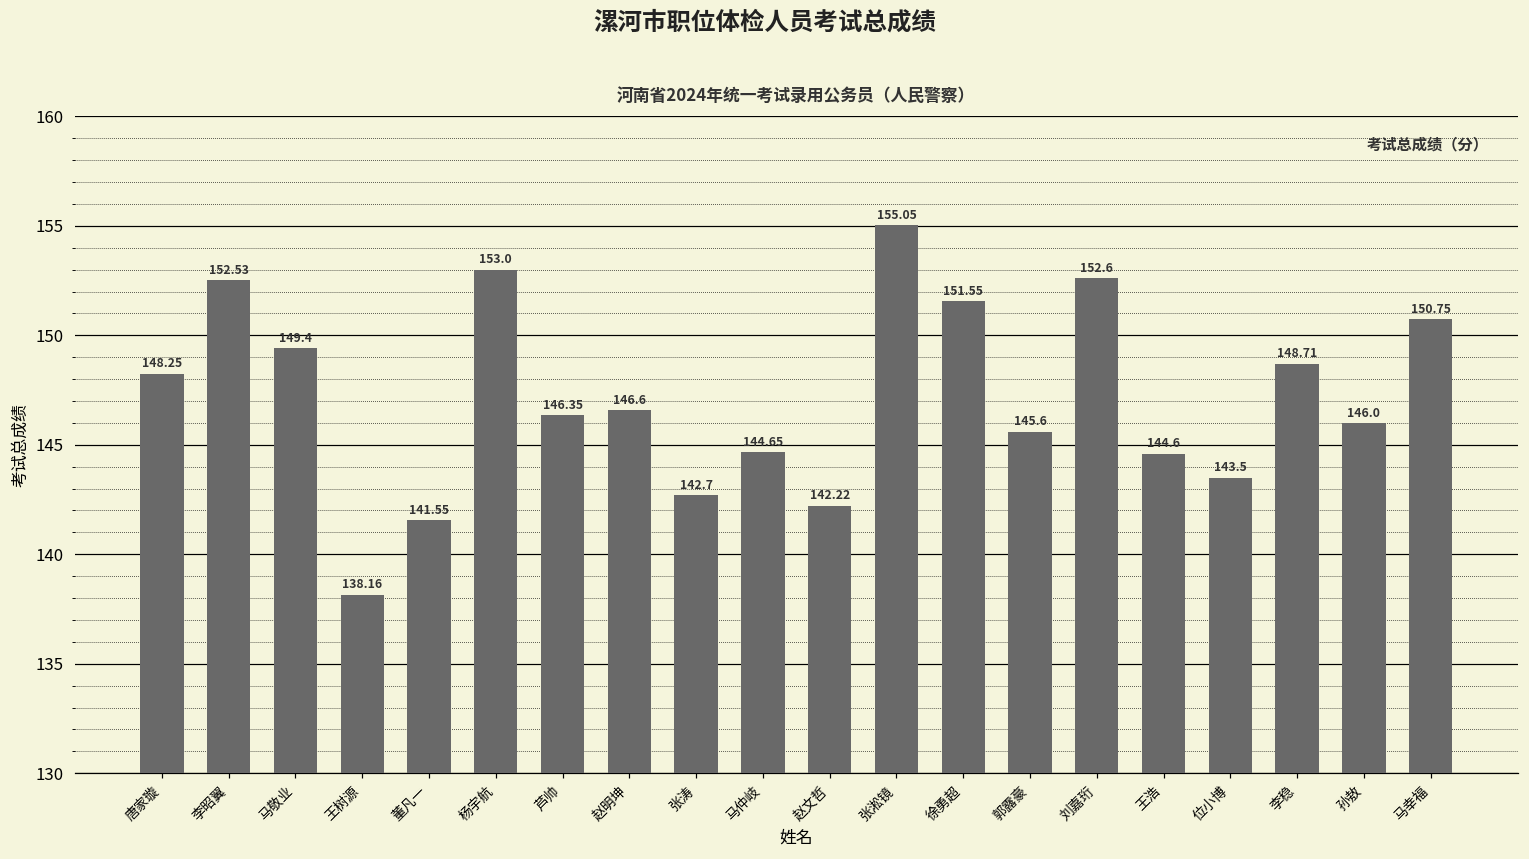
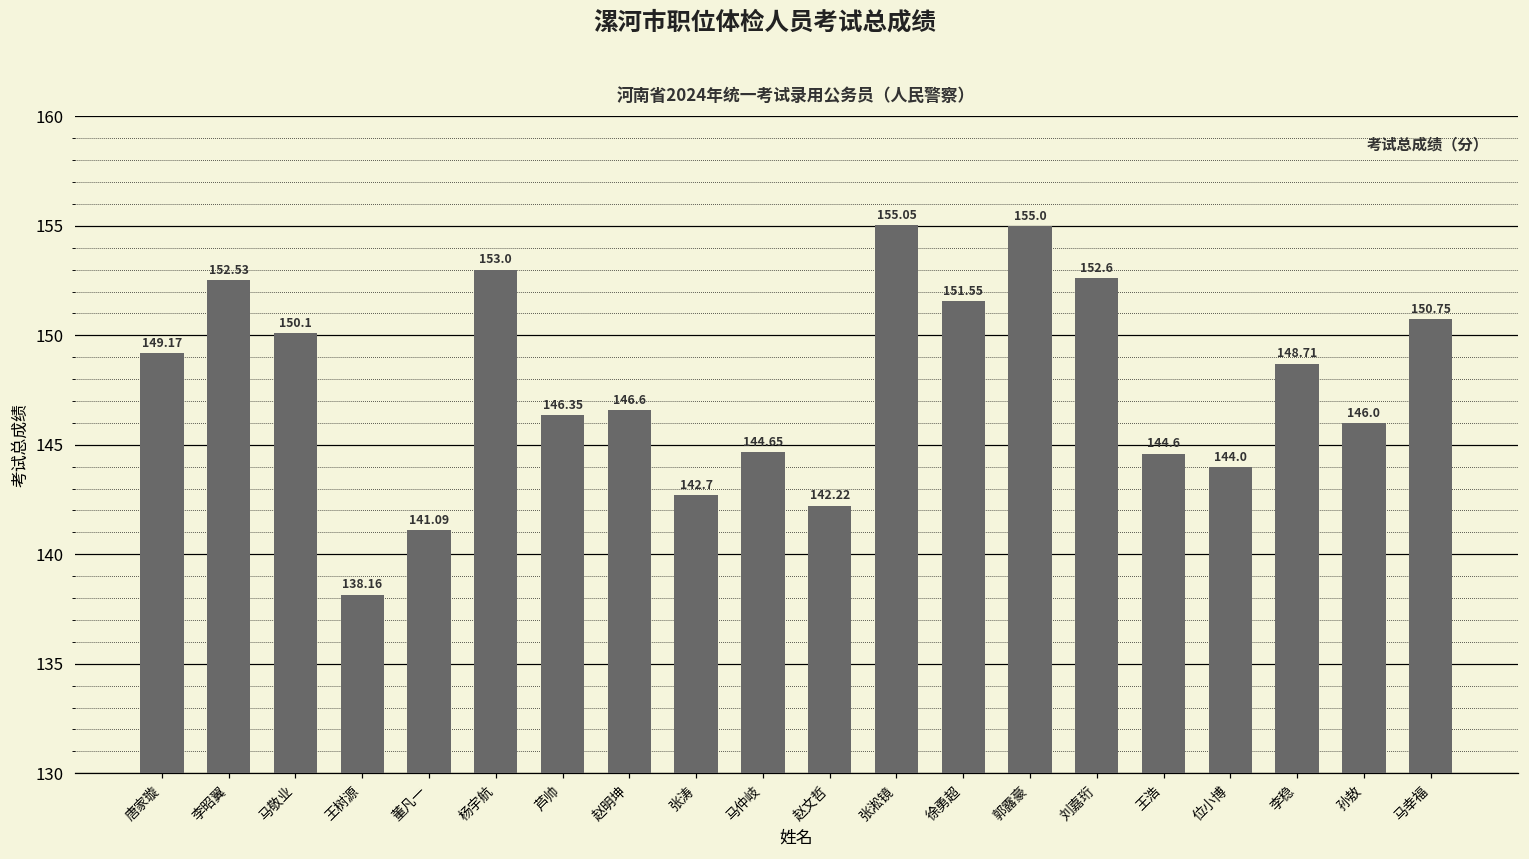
  {
-   "唐家璇": 148.25,
+   "唐家璇": 149.17,
    "李昭翼": 152.53,
-   "马敬业": 149.4,
+   "马敬业": 150.1,
    "王树源": 138.16,
-   "董凡一": 141.55,
+   "董凡一": 141.09,
    "杨宇航": 153.0,
    "芦帅": 146.35,
    "赵明坤": 146.6,
    "张涛": 142.7,
    "马仲岐": 144.65,
    "赵文哲": 142.22,
    "张淞镜": 155.05,
    "徐勇超": 151.55,
-   "郭露豪": 145.6,
+   "郭露豪": 155.0,
    "刘嘉珩": 152.6,
    "王浩": 144.6,
-   "位小博": 143.5,
+   "位小博": 144.0,
    "李稳": 148.71,
    "孙敖": 146.0,
    "马幸福": 150.75
  }
